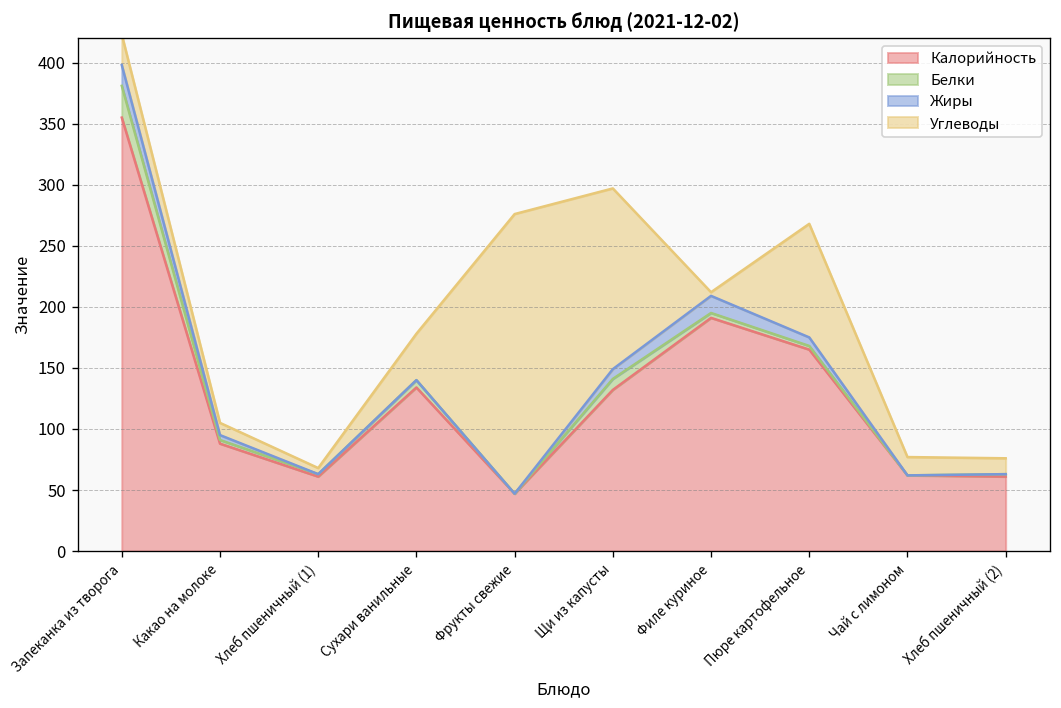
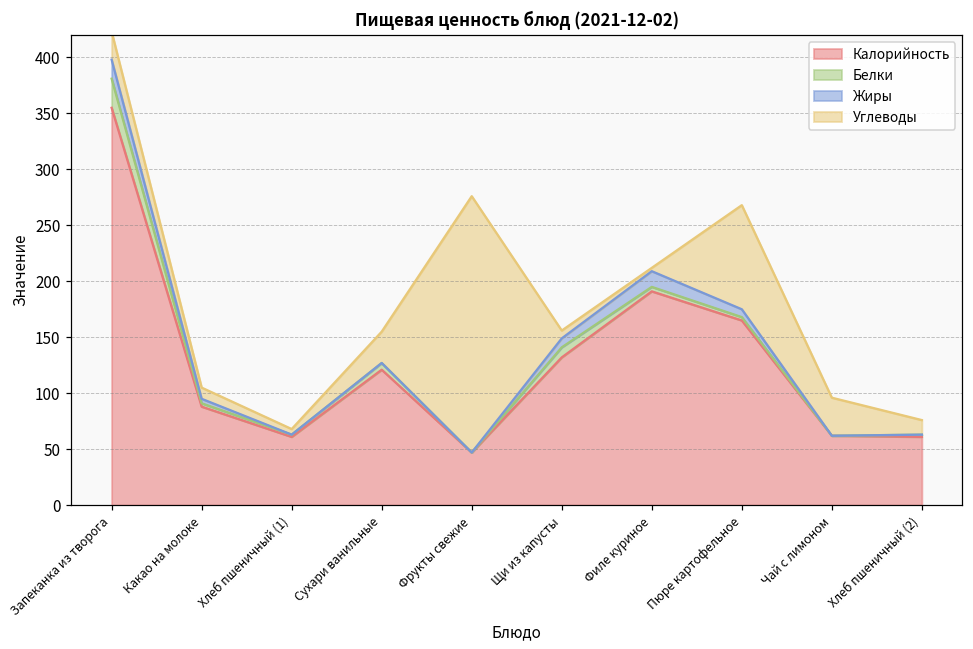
  {
    "Калорийность": {
      "Запеканка из творога": 355,
      "Какао на молоке": 88,
-     "Сухари ванильные": 134,
+     "Сухари ванильные": 121,
      "Щи из капусты": 132,
      "Филе куриное": 191,
      "Пюре картофельное": 165
    },
    "Белки": {
      "Запеканка из творога": 26,
      "Какао на молоке": 3,
      "Щи из капусты": 9,
      "Филе куриное": 4,
      "Пюре картофельное": 3
    },
    "Жиры": {
      "Запеканка из творога": 17,
      "Какао на молоке": 4,
      "Щи из капусты": 8,
      "Филе куриное": 14,
      "Пюре картофельное": 7
    },
    "Углеводы": {
      "Какао на молоке": 10,
      "Хлеб пшеничный (1)": 5,
-     "Сухари ванильные": 38,
+     "Сухари ванильные": 28,
      "Фрукты свежие": 229,
-     "Щи из капусты": 148,
+     "Щи из капусты": 7,
      "Филе куриное": 3,
      "Пюре картофельное": 93,
-     "Чай с лимоном": 15,
+     "Чай с лимоном": 34,
      "Хлеб пшеничный (2)": 13
    }
  }
